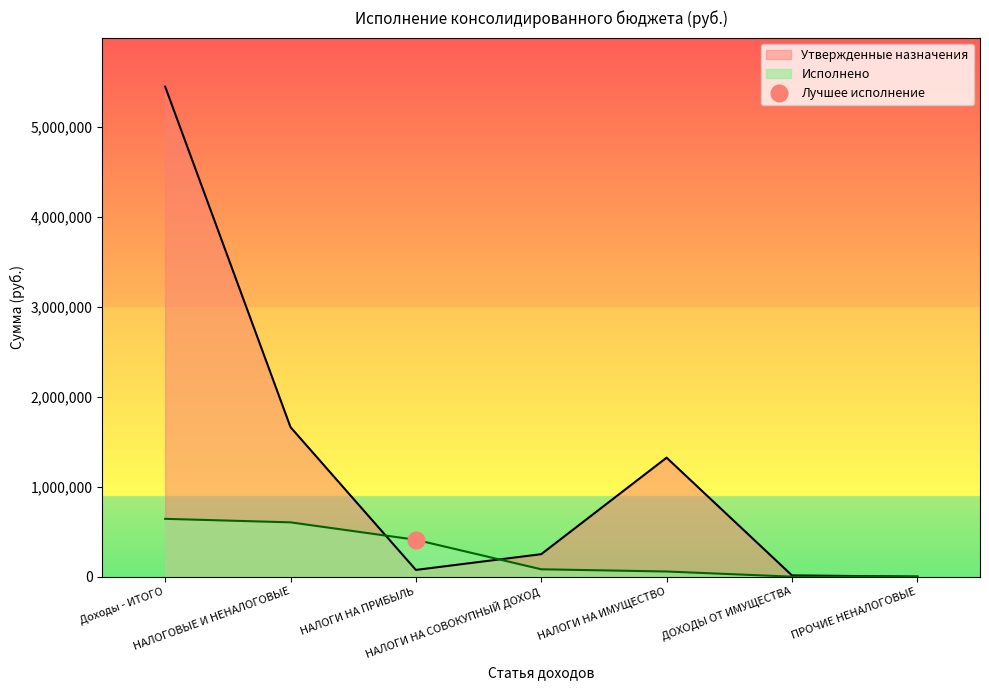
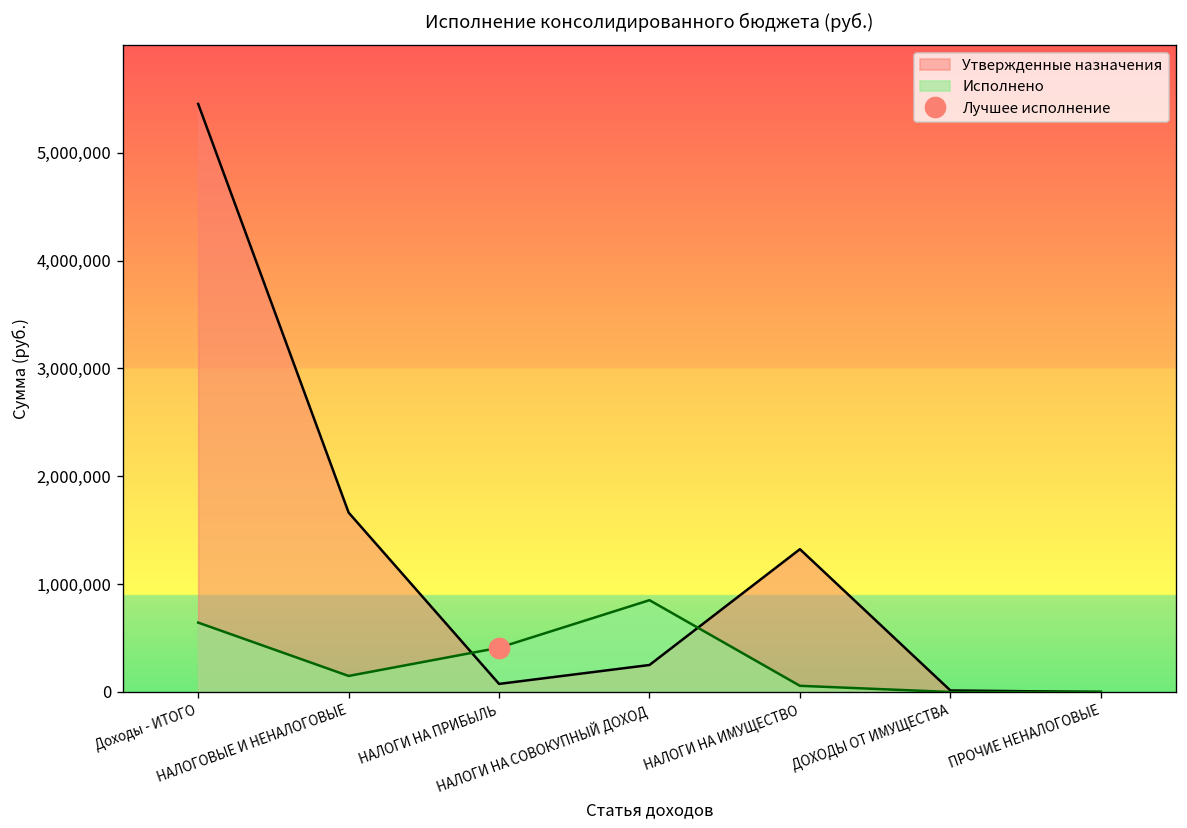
  {
    "Исполнено": {
      "Доходы - ИТОГО": "600,000",
-     "НАЛОГОВЫЕ И НЕНАЛОГОВЫЕ": "600,000",
-     "НАЛОГИ НА СОВОКУПНЫЙ ДОХОД": "100,000",
+     "НАЛОГОВЫЕ И НЕНАЛОГОВЫЕ": "100,000",
+     "НАЛОГИ НА СОВОКУПНЫЙ ДОХОД": "900,000",
      "НАЛОГИ НА ИМУЩЕСТВО": "100,000"
    }
  }
